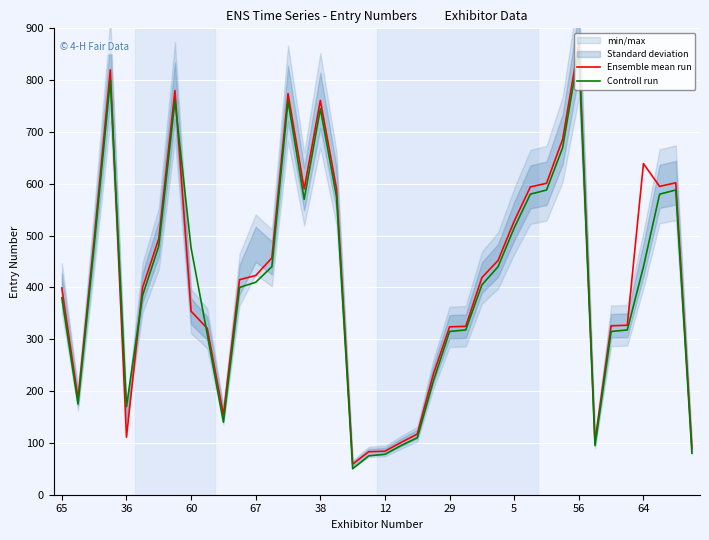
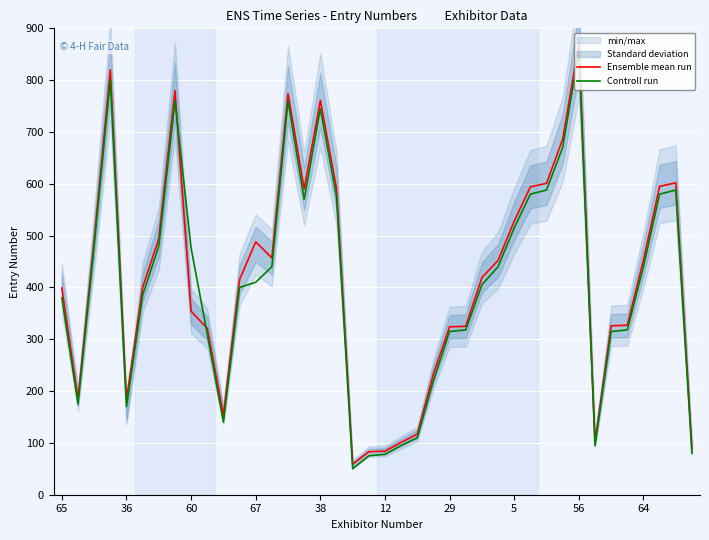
  {
    "Ensemble mean run": {
      "65": 400,
-     "36": 110,
+     "36": 180,
      "60": 350,
-     "67": 420,
+     "67": 490,
      "12": 80,
-     "64": 640
+     "64": 450
    },
    "Controll run": {
      "65": 380,
      "60": 480,
      "67": 410,
      "12": 80,
      "64": 440
    }
  }
